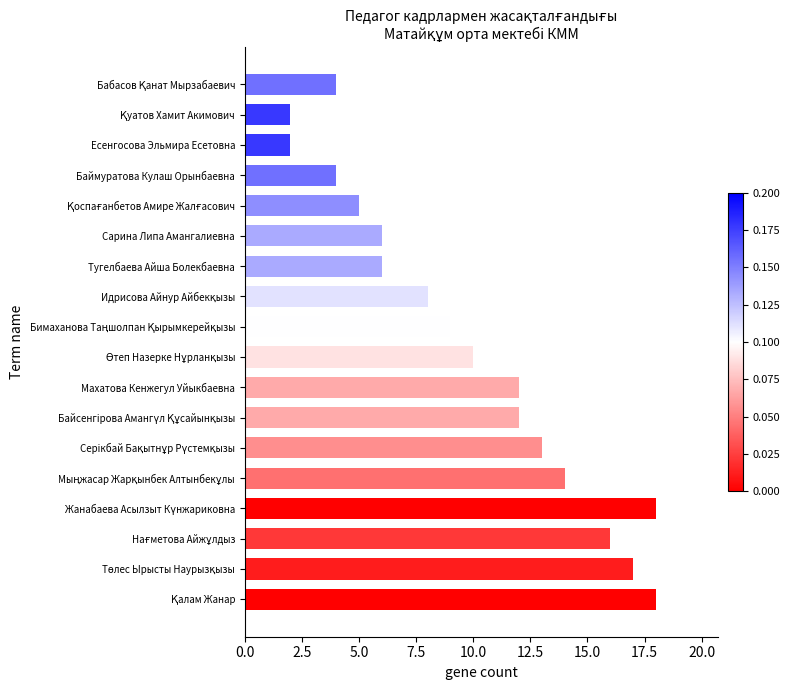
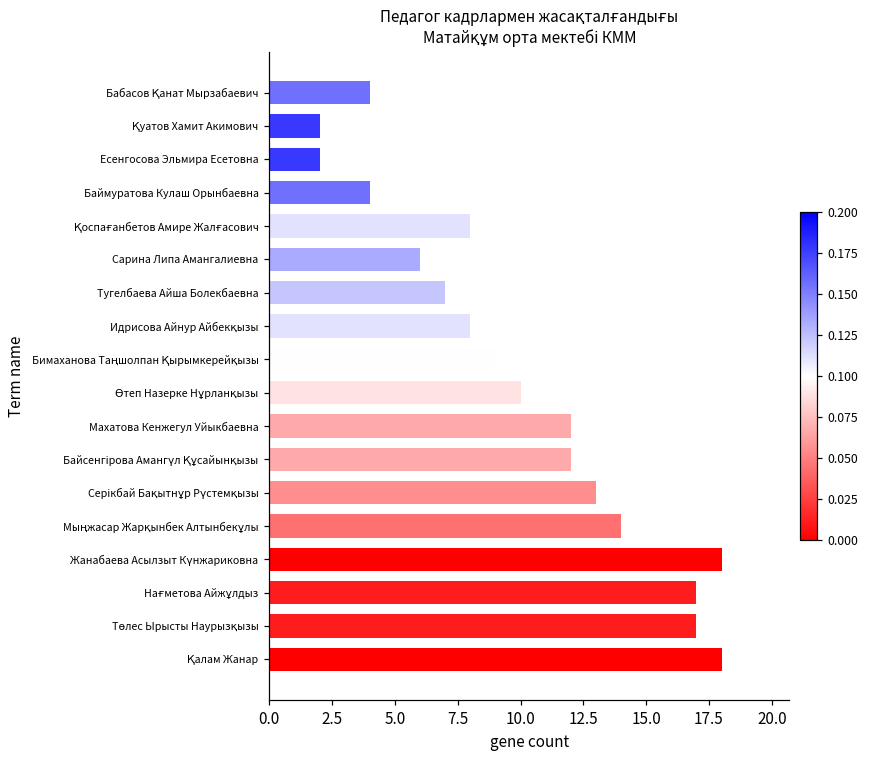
  {
    "Бабасов Қанат Мырзабаевич": 4,
    "Қуатов Хамит Акимович": 2,
    "Есенгосова Эльмира Есетовна": 2,
    "Баймуратова Кулаш Орынбаевна": 4,
-   "Қоспағанбетов Амире Жалғасович": 5,
+   "Қоспағанбетов Амире Жалғасович": 8,
    "Сарина Липа Амангалиевна": 6,
-   "Тугелбаева Айша Болекбаевна": 6,
+   "Тугелбаева Айша Болекбаевна": 7,
    "Идрисова Айнур Айбекқызы": 8,
    "Бимаханова Таңшолпан Қырымкерейқызы": 9,
    "Өтеп Назерке Нұрланқызы": 10,
    "Махатова Кенжегул Уйыкбаевна": 12,
    "Байсенгірова Амангүл Құсайынқызы": 12,
    "Серікбай Бақытнұр Рүстемқызы": 13,
    "Мыңжасар Жарқынбек Алтынбекұлы": 14,
    "Жанабаева Асылзыт Күнжариковна": 18,
-   "Нағметова Айжұлдыз": 16,
+   "Нағметова Айжұлдыз": 17,
    "Төлес Ырысты Наурызқызы": 17,
    "Қалам Жанар": 18
  }
